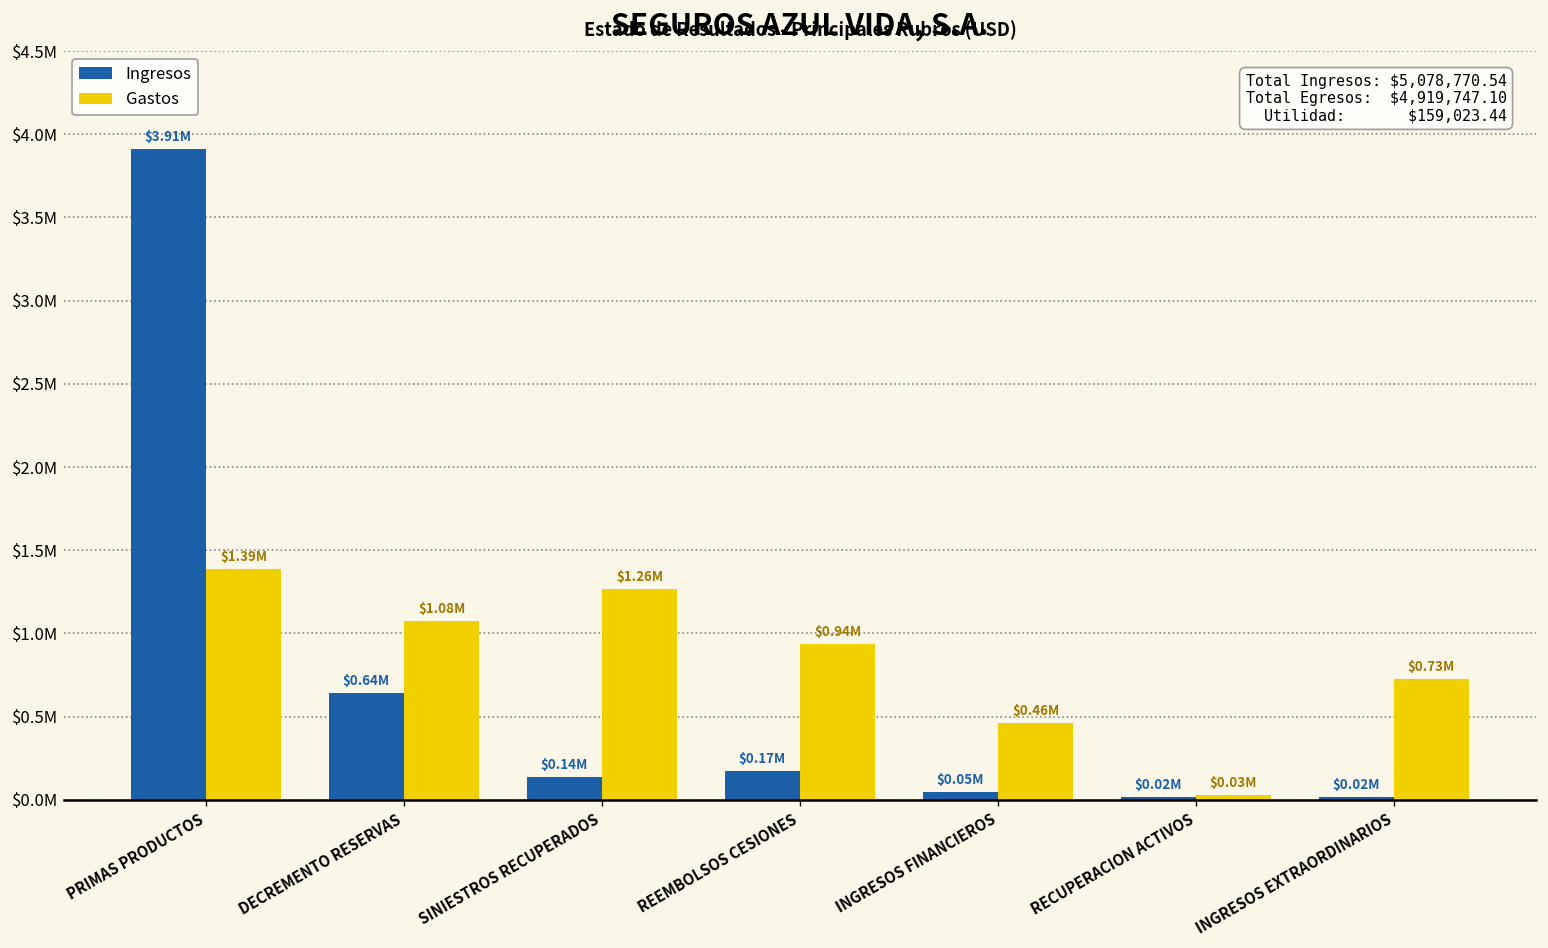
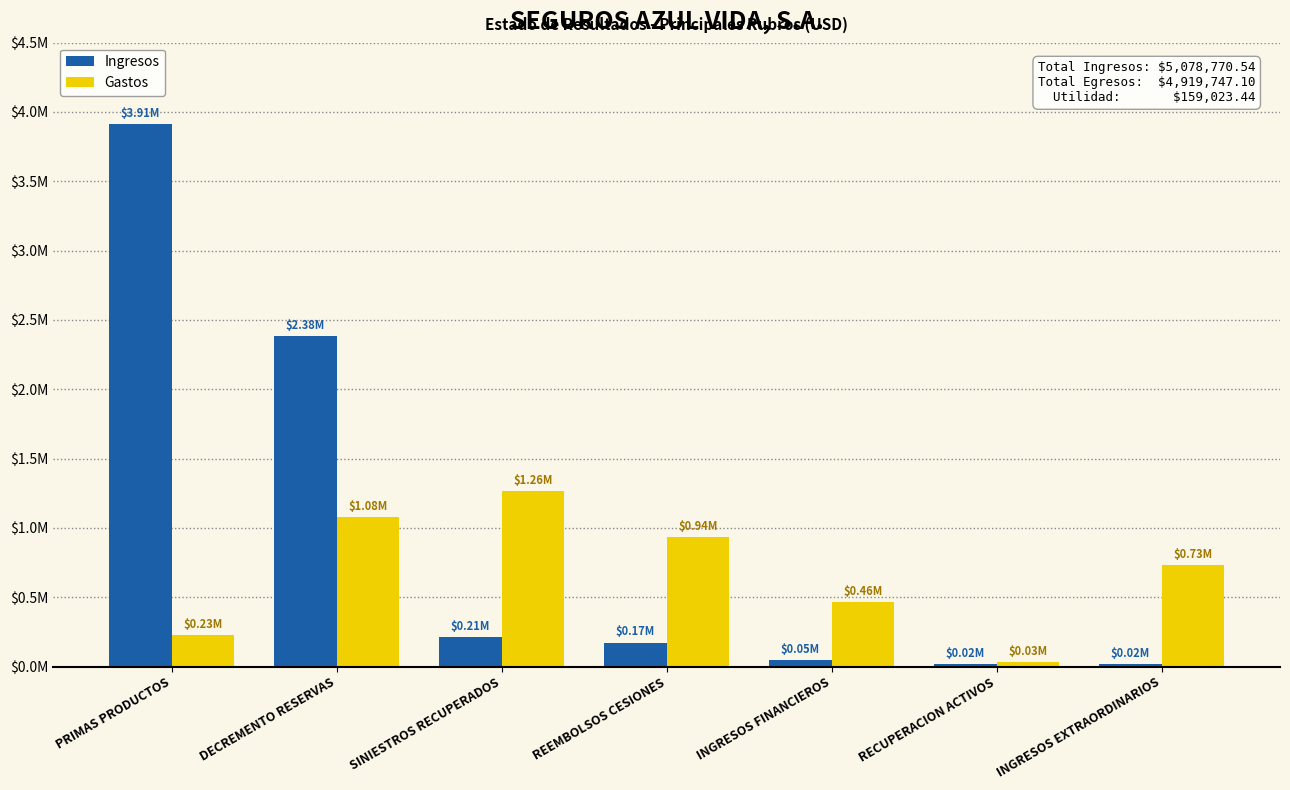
  {
    "Ingresos": {
      "PRIMAS PRODUCTOS": "$3.91M",
-     "DECREMENTO RESERVAS": "$0.64M",
-     "SINIESTROS RECUPERADOS": "$0.14M",
+     "DECREMENTO RESERVAS": "$2.38M",
+     "SINIESTROS RECUPERADOS": "$0.21M",
      "REEMBOLSOS CESIONES": "$0.17M",
      "INGRESOS FINANCIEROS": "$0.05M",
      "RECUPERACION ACTIVOS": "$0.02M",
      "INGRESOS EXTRAORDINARIOS": "$0.02M"
    },
    "Gastos": {
-     "PRIMAS PRODUCTOS": "$1.39M",
+     "PRIMAS PRODUCTOS": "$0.23M",
      "DECREMENTO RESERVAS": "$1.08M",
      "SINIESTROS RECUPERADOS": "$1.26M",
      "REEMBOLSOS CESIONES": "$0.94M",
      "INGRESOS FINANCIEROS": "$0.46M",
      "RECUPERACION ACTIVOS": "$0.03M",
      "INGRESOS EXTRAORDINARIOS": "$0.73M"
    }
  }
